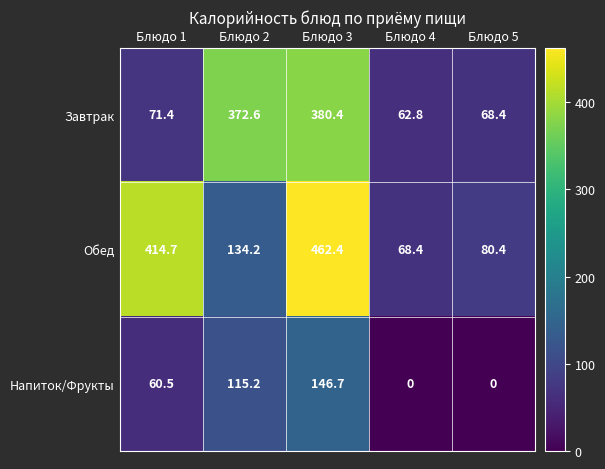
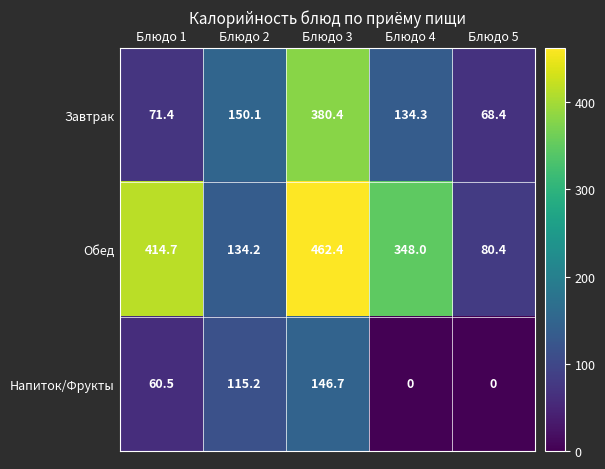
  {
    "Завтрак": {
      "Блюдо 1": 71.4,
-     "Блюдо 2": 372.6,
+     "Блюдо 2": 150.1,
      "Блюдо 3": 380.4,
-     "Блюдо 4": 62.8,
+     "Блюдо 4": 134.3,
      "Блюдо 5": 68.4
    },
    "Обед": {
      "Блюдо 1": 414.7,
      "Блюдо 2": 134.2,
      "Блюдо 3": 462.4,
-     "Блюдо 4": 68.4,
+     "Блюдо 4": 348.0,
      "Блюдо 5": 80.4
    },
    "Напиток/Фрукты": {
      "Блюдо 1": 60.5,
      "Блюдо 2": 115.2,
      "Блюдо 3": 146.7,
      "Блюдо 4": 0,
      "Блюдо 5": 0
    }
  }
